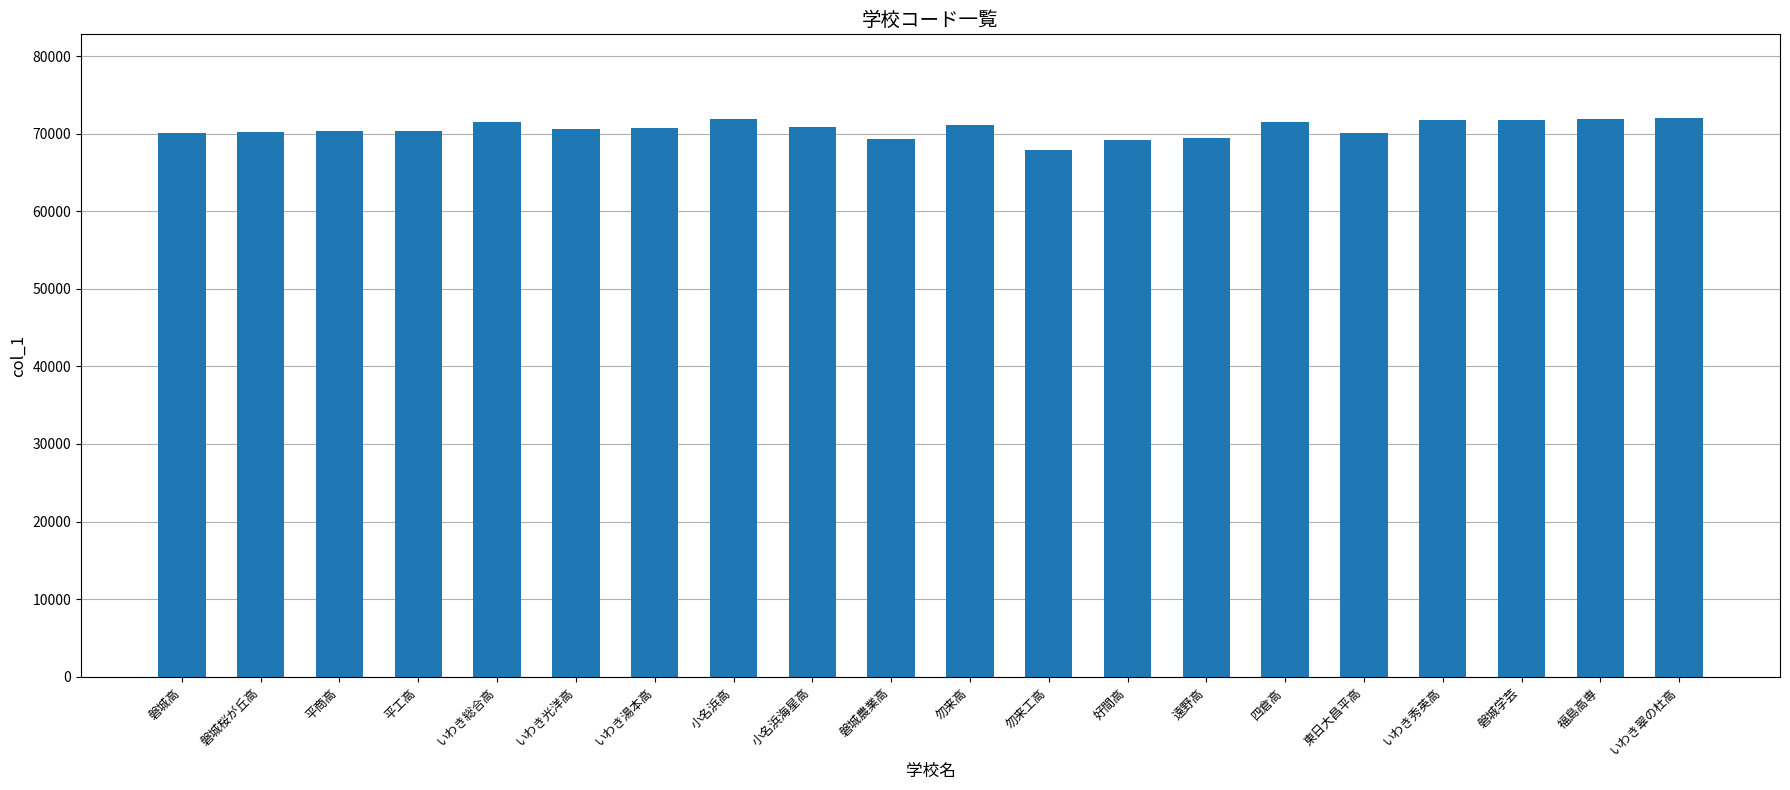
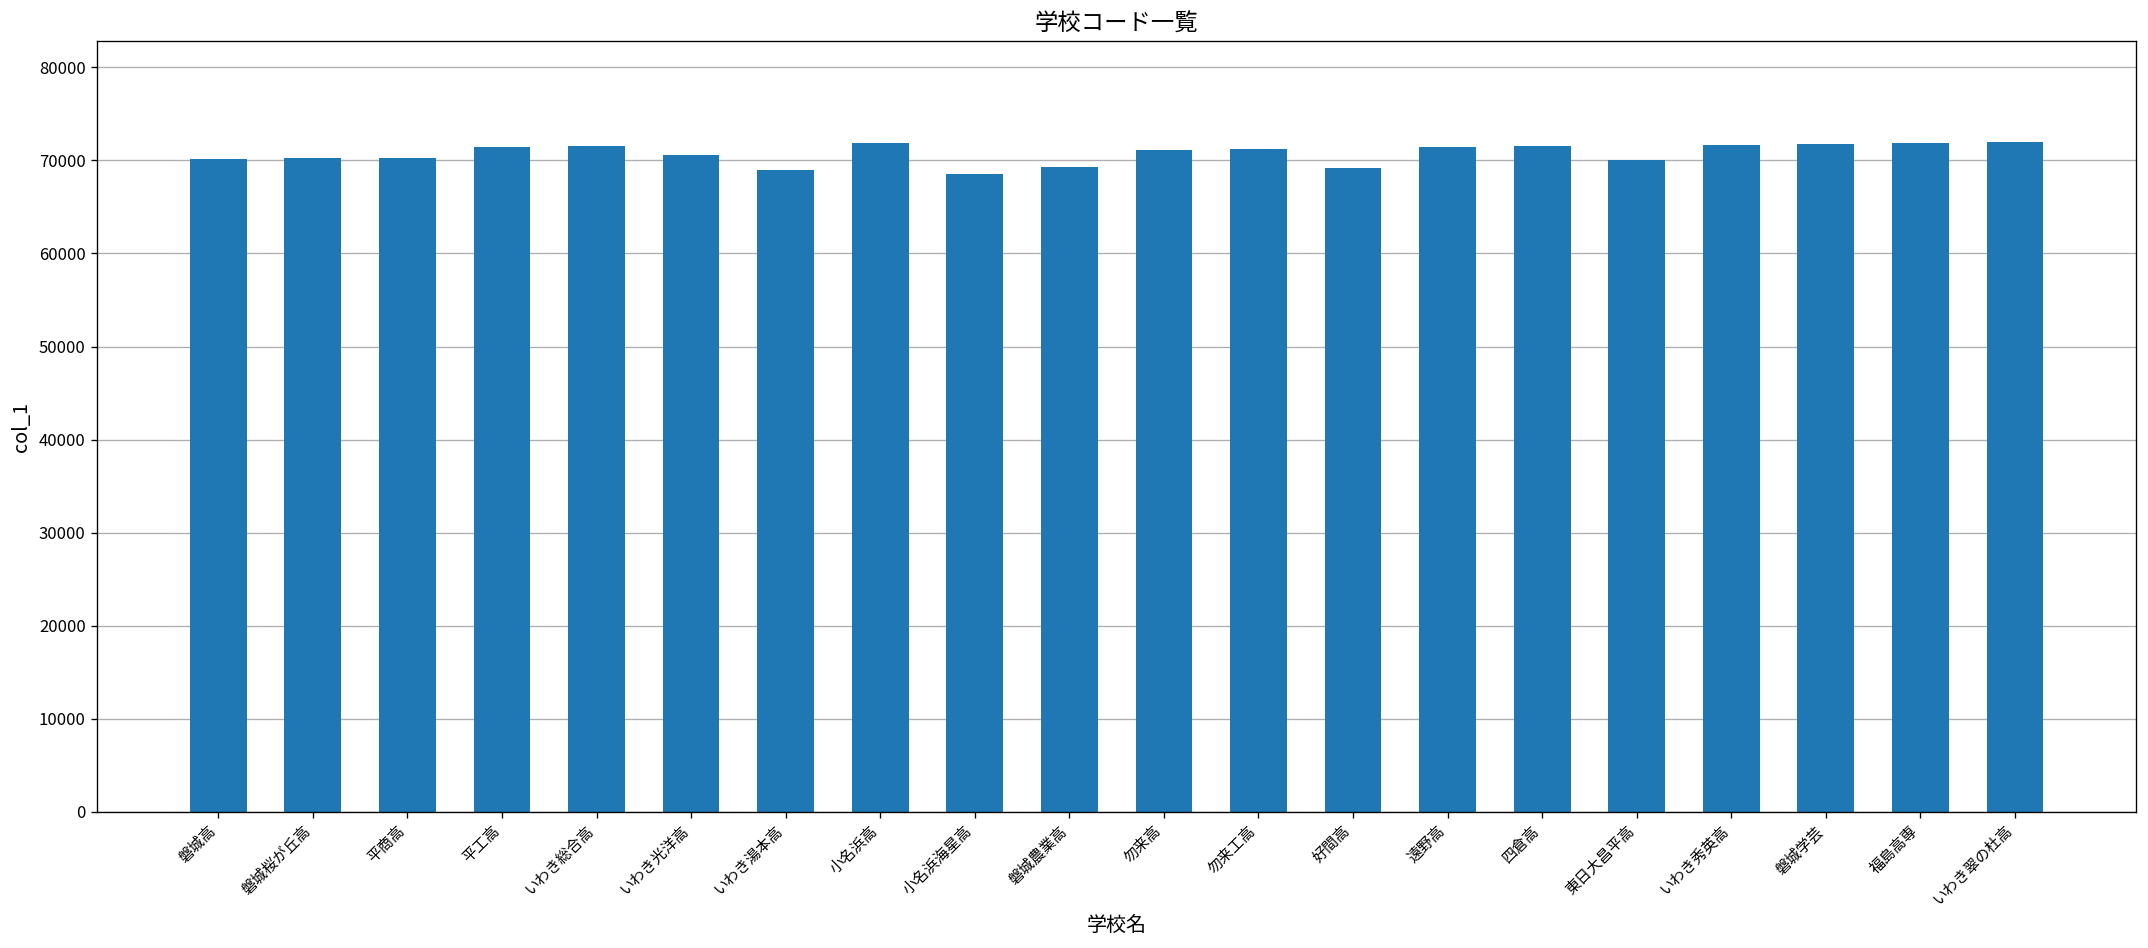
  {
    "磐城高": 70000,
    "磐城桜が丘高": 70000,
    "平商高": 70000,
-   "平工高": 70000,
+   "平工高": 71000,
    "いわき総合高": 72000,
    "いわき光洋高": 71000,
-   "いわき湯本高": 71000,
+   "いわき湯本高": 69000,
    "小名浜高": 72000,
-   "小名浜海星高": 71000,
+   "小名浜海星高": 69000,
    "磐城農業高": 69000,
    "勿来高": 71000,
-   "勿来工高": 68000,
+   "勿来工高": 71000,
    "好間高": 69000,
-   "遠野高": 69000,
+   "遠野高": 71000,
    "四倉高": 72000,
    "東日大昌平高": 70000,
    "いわき秀英高": 72000,
    "磐城学芸": 72000,
    "福島高専": 72000,
    "いわき翠の杜高": 72000
  }
